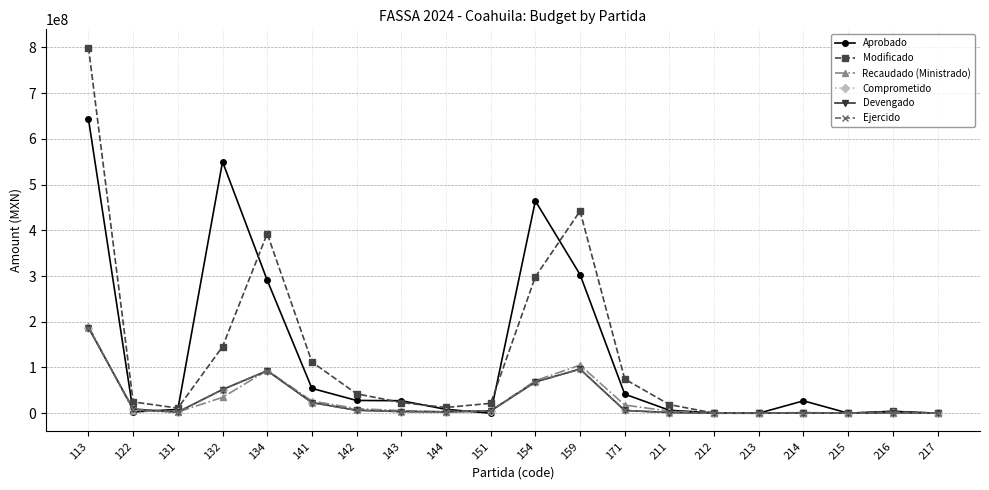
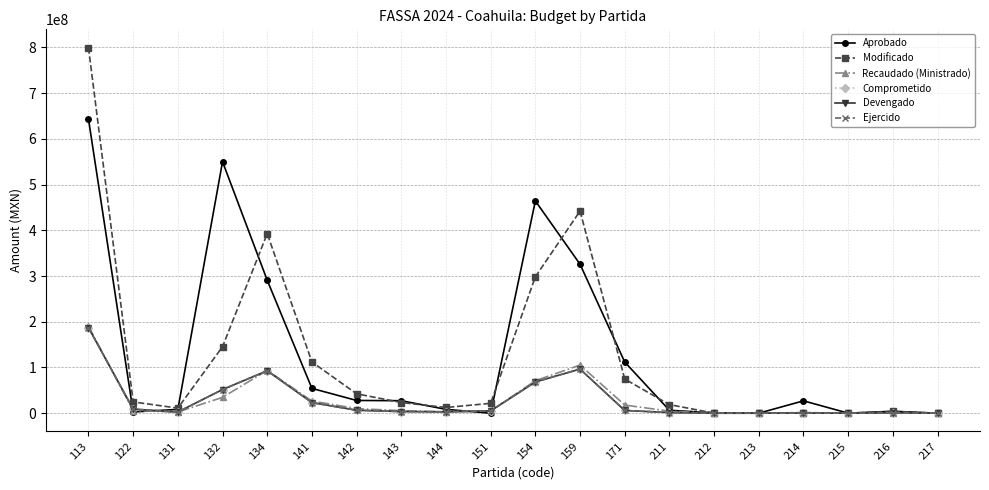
  {
    "Aprobado": {
      "113": 640000000,
      "132": 550000000,
      "134": 290000000,
      "141": 50000000,
      "142": 30000000,
      "154": 460000000,
-     "159": 300000000,
-     "171": 40000000,
+     "159": 330000000,
+     "171": 110000000,
      "214": 30000000
    }
  }
